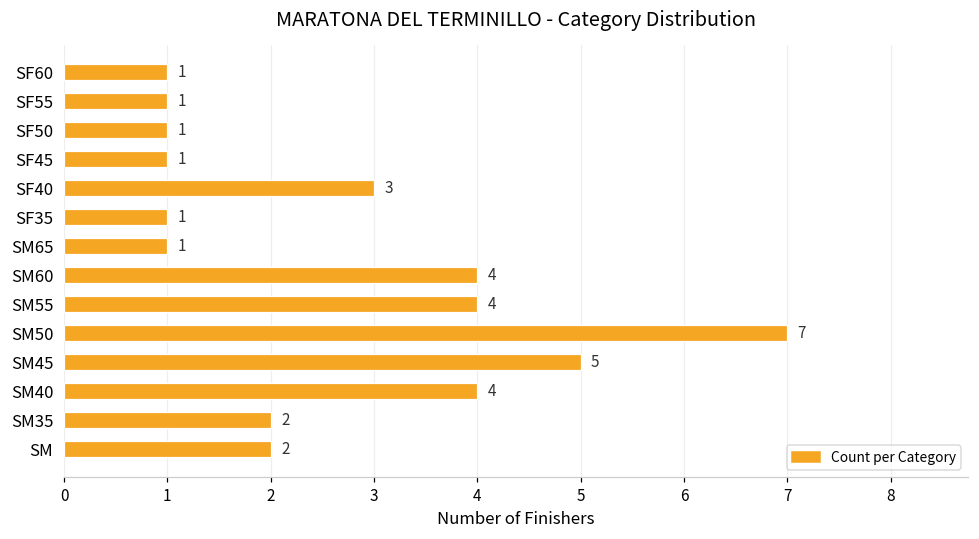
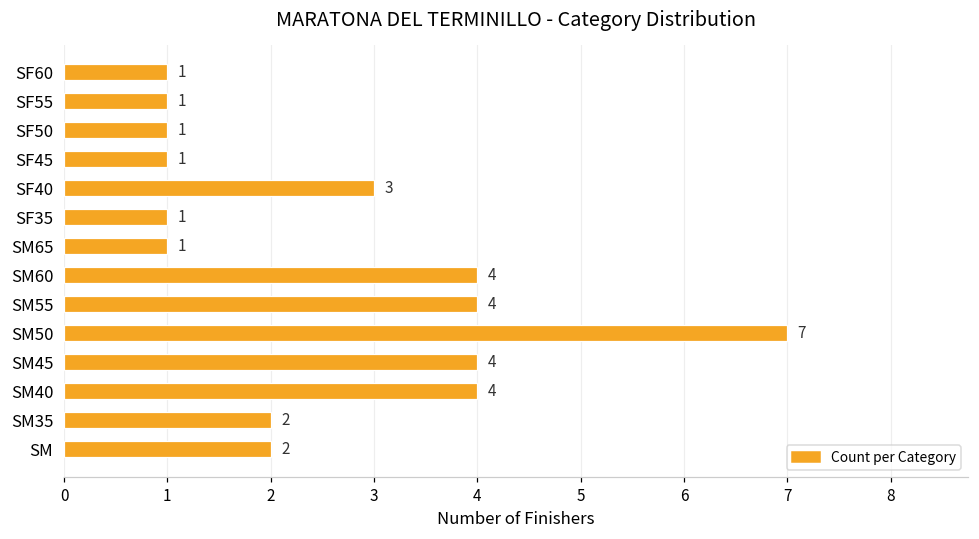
  {
    "SF60": 1,
    "SF55": 1,
    "SF50": 1,
    "SF45": 1,
    "SF40": 3,
    "SF35": 1,
    "SM65": 1,
    "SM60": 4,
    "SM55": 4,
    "SM50": 7,
-   "SM45": 5,
+   "SM45": 4,
    "SM40": 4,
    "SM35": 2,
    "SM": 2
  }
